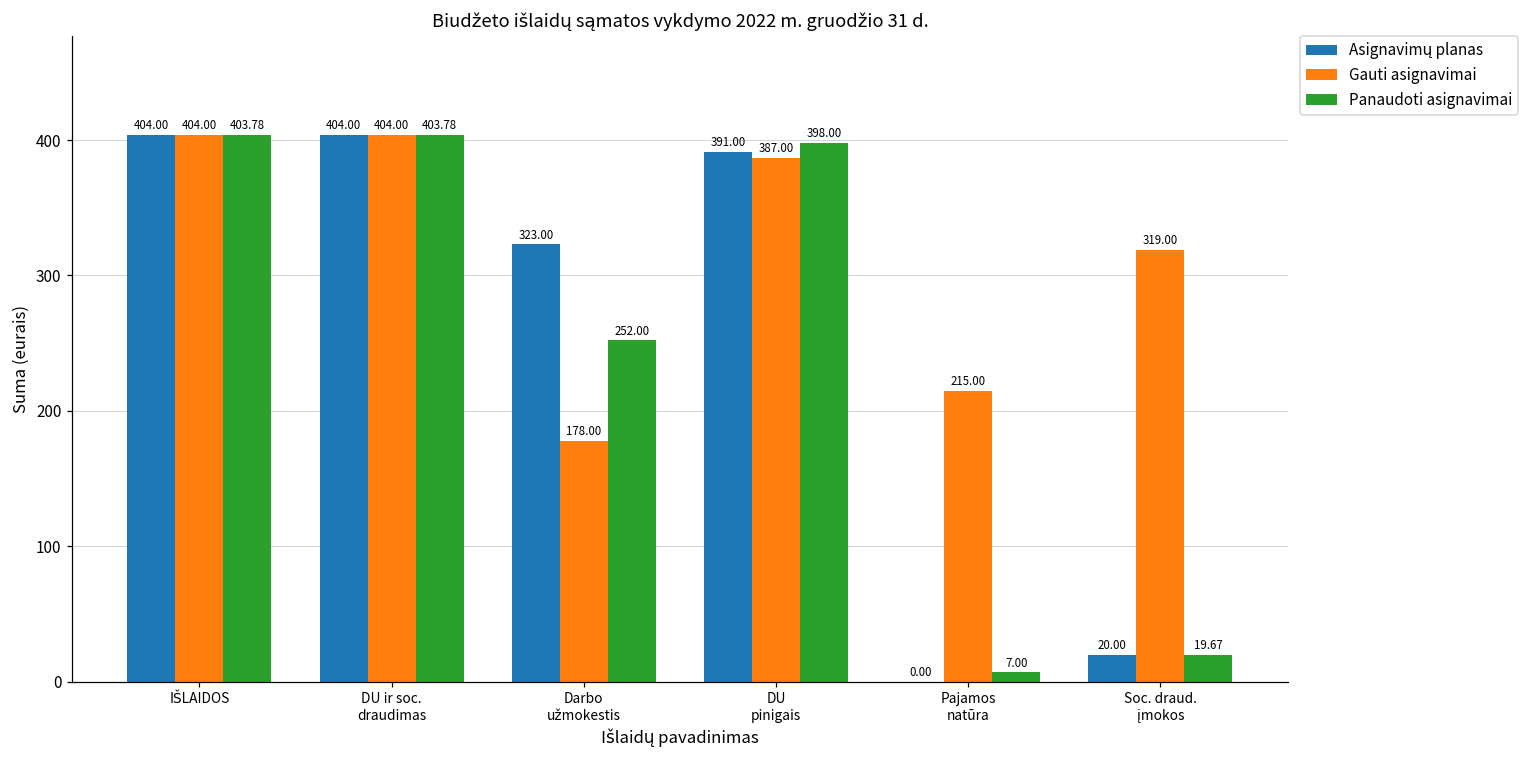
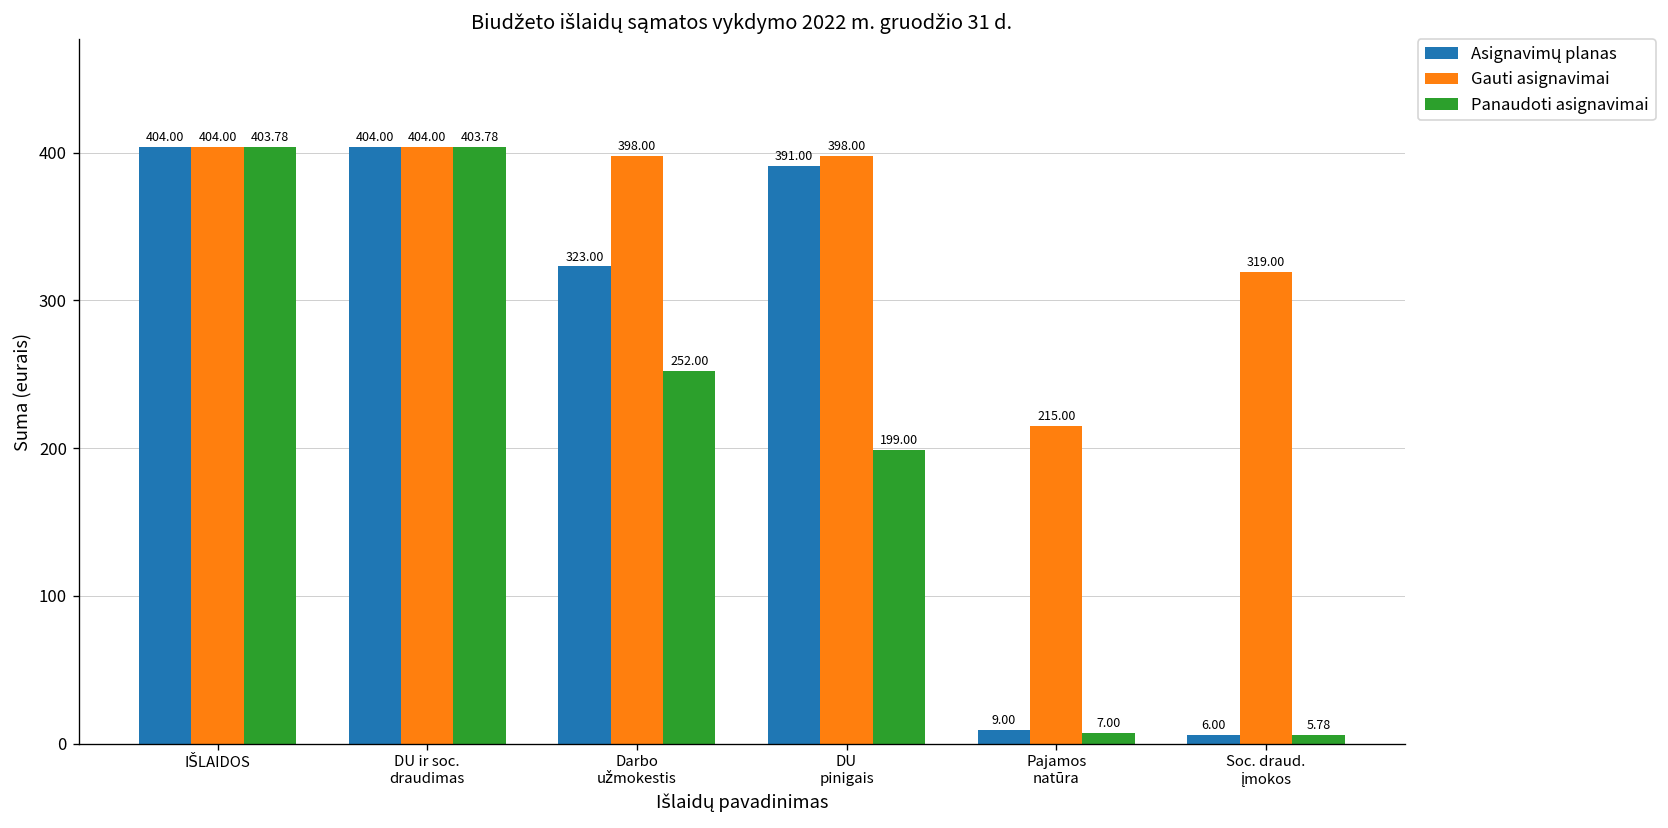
  {
    "Asignavimų planas": {
      "IŠLAIDOS": 404.00,
      "DU ir soc. draudimas": 404.00,
      "Darbo užmokestis": 323.00,
      "DU pinigais": 391.00,
-     "Pajamos natūra": 0.00,
-     "Soc. draud. įmokos": 20.00
+     "Pajamos natūra": 9.00,
+     "Soc. draud. įmokos": 6.00
    },
    "Gauti asignavimai": {
      "IŠLAIDOS": 404.00,
      "DU ir soc. draudimas": 404.00,
-     "Darbo užmokestis": 178.00,
-     "DU pinigais": 387.00,
+     "Darbo užmokestis": 398.00,
+     "DU pinigais": 398.00,
      "Pajamos natūra": 215.00,
      "Soc. draud. įmokos": 319.00
    },
    "Panaudoti asignavimai": {
      "IŠLAIDOS": 403.78,
      "DU ir soc. draudimas": 403.78,
      "Darbo užmokestis": 252.00,
-     "DU pinigais": 398.00,
+     "DU pinigais": 199.00,
      "Pajamos natūra": 7.00,
-     "Soc. draud. įmokos": 19.67
+     "Soc. draud. įmokos": 5.78
    }
  }
